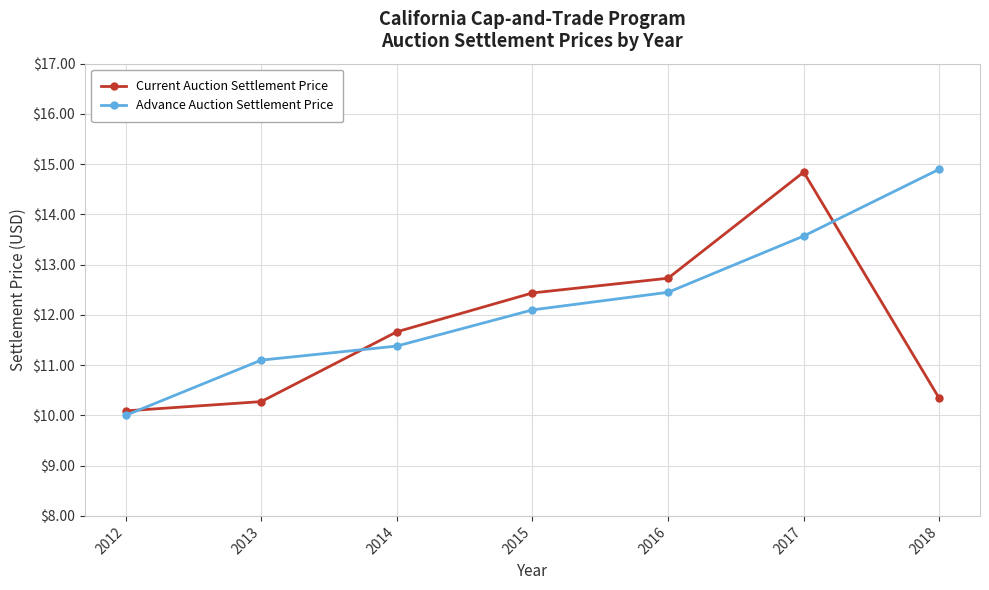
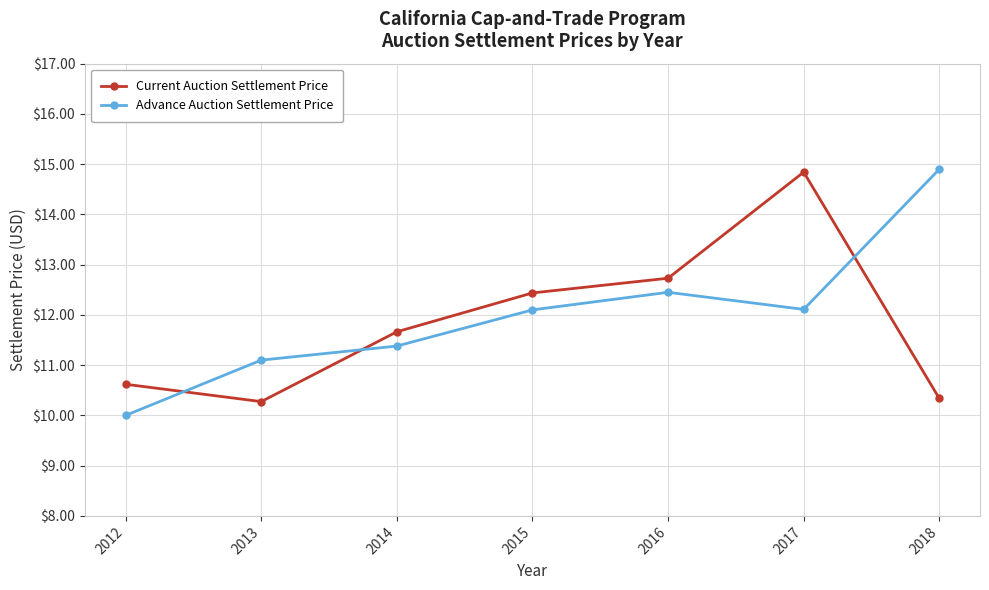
  {
    "Current Auction Settlement Price": {
-     "2012": "$10.1",
+     "2012": "$10.6",
      "2013": "$10.3",
      "2014": "$11.7",
      "2015": "$12.4",
      "2016": "$12.7",
      "2017": "$14.8",
      "2018": "$10.3"
    },
    "Advance Auction Settlement Price": {
      "2012": "$10.0",
      "2013": "$11.1",
      "2014": "$11.4",
      "2015": "$12.1",
      "2016": "$12.5",
-     "2017": "$13.6",
+     "2017": "$12.1",
      "2018": "$14.9"
    }
  }
